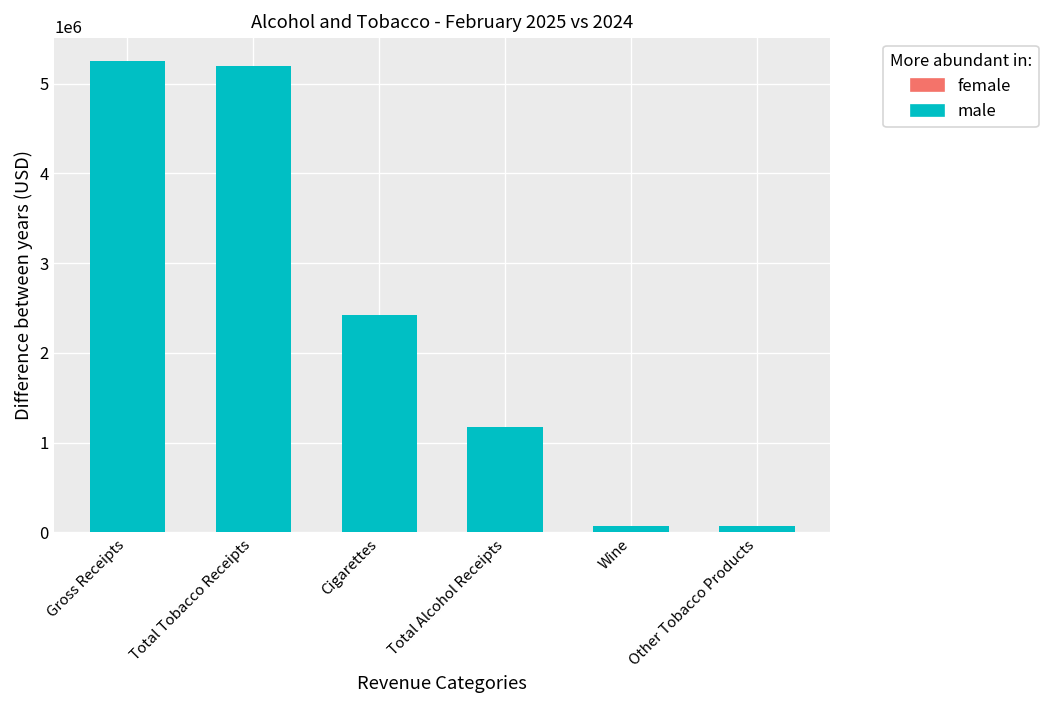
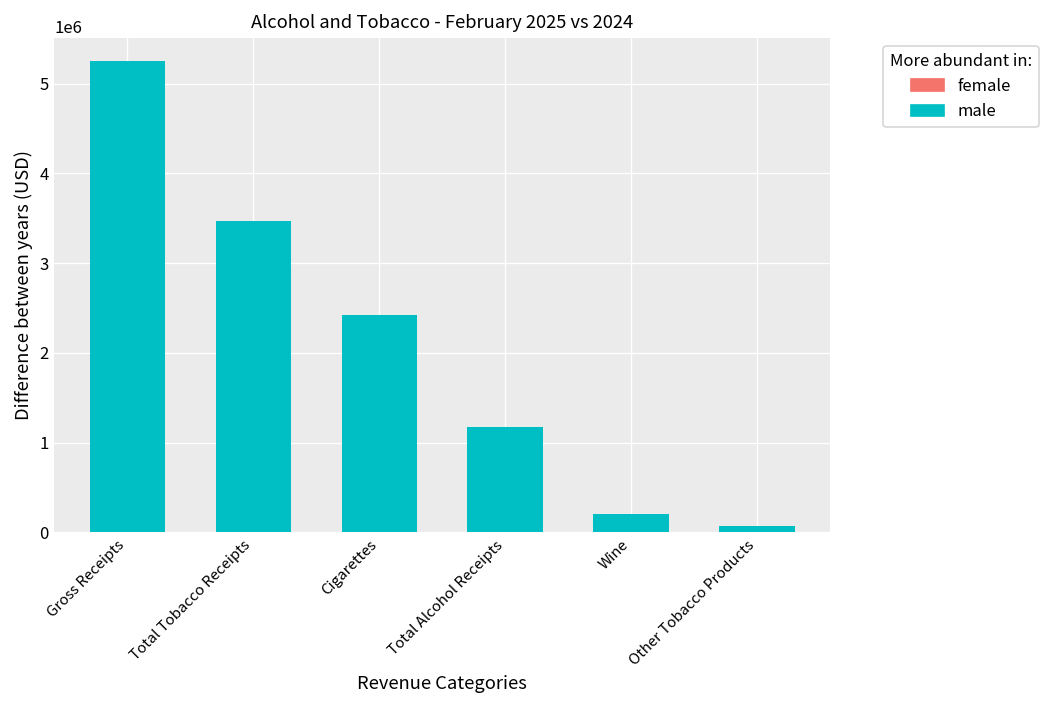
  {
    "Gross Receipts": 5300000,
-   "Total Tobacco Receipts": 5200000,
+   "Total Tobacco Receipts": 3500000,
    "Cigarettes": 2400000,
    "Total Alcohol Receipts": 1200000,
-   "Wine": 100000,
+   "Wine": 200000,
    "Other Tobacco Products": 100000
  }
